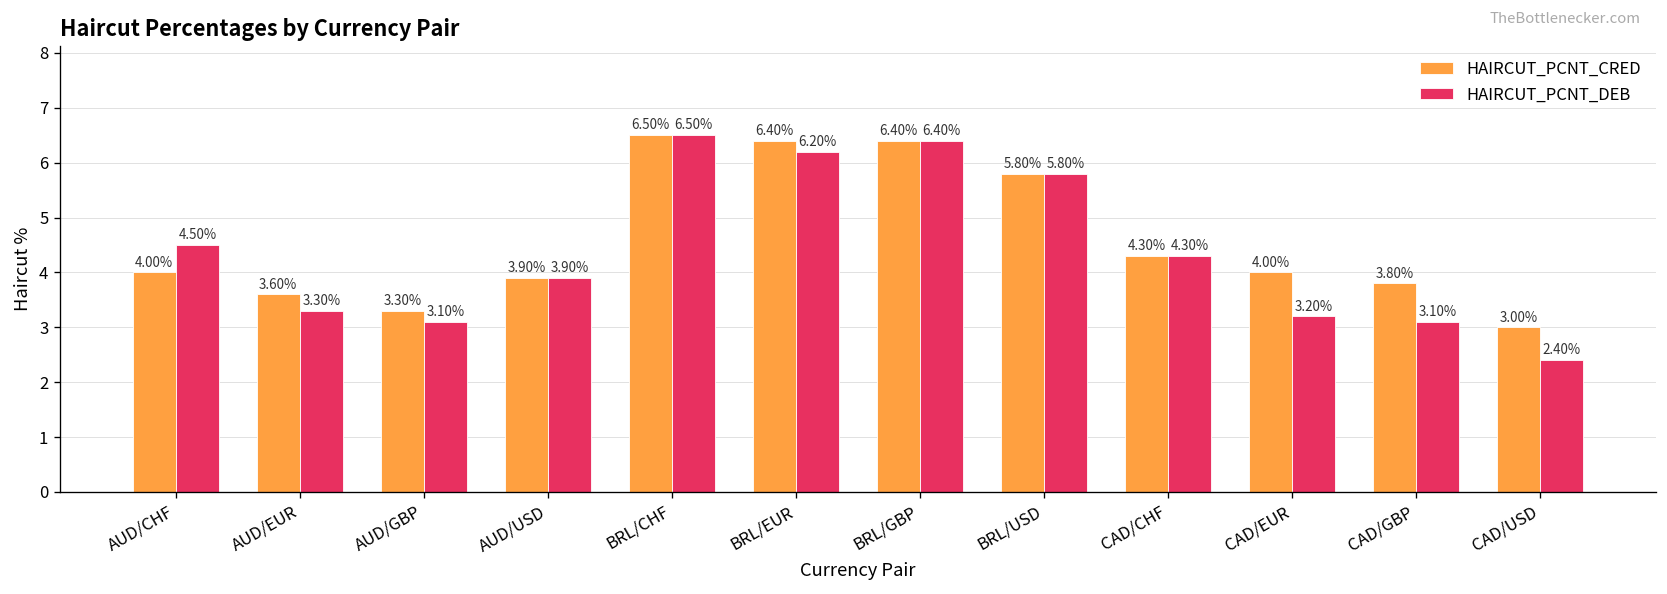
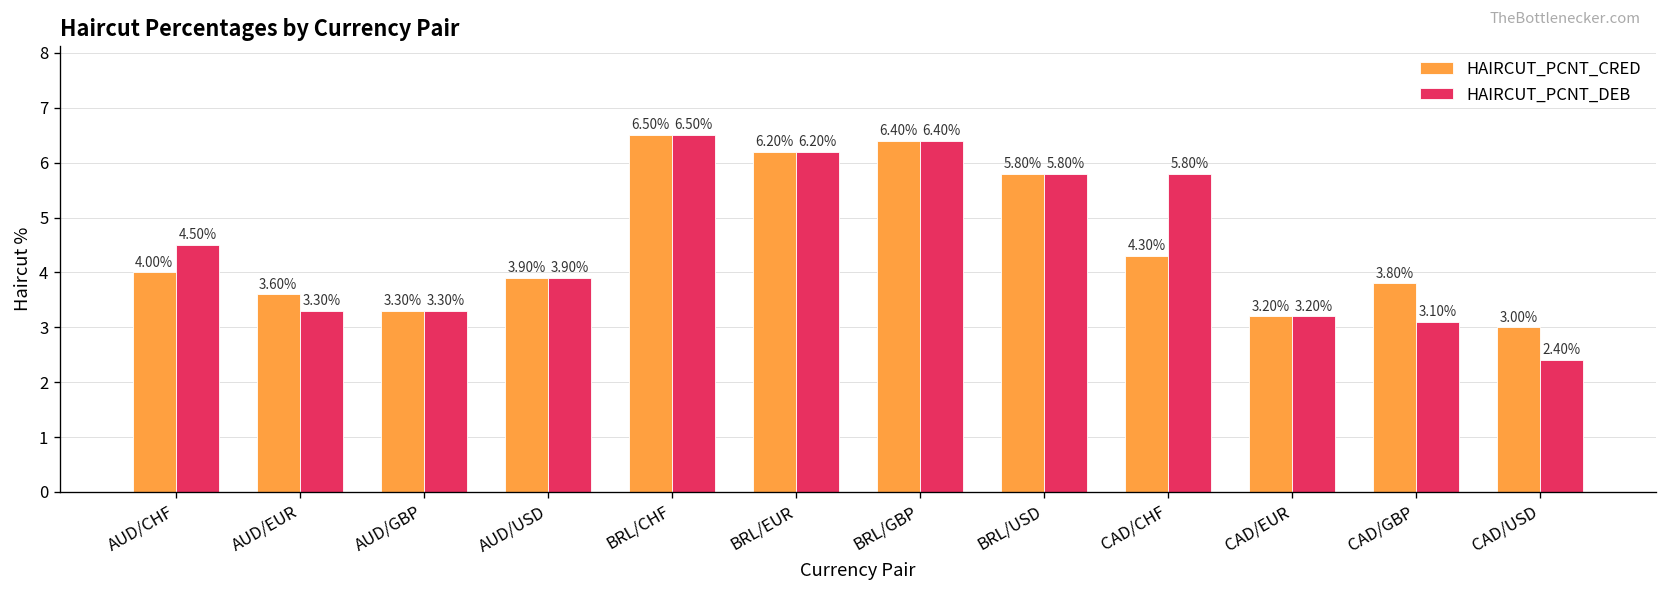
  {
    "HAIRCUT_PCNT_CRED": {
      "AUD/CHF": "4.00%",
      "AUD/EUR": "3.60%",
      "AUD/GBP": "3.30%",
      "AUD/USD": "3.90%",
      "BRL/CHF": "6.50%",
-     "BRL/EUR": "6.40%",
+     "BRL/EUR": "6.20%",
      "BRL/GBP": "6.40%",
      "BRL/USD": "5.80%",
      "CAD/CHF": "4.30%",
-     "CAD/EUR": "4.00%",
+     "CAD/EUR": "3.20%",
      "CAD/GBP": "3.80%",
      "CAD/USD": "3.00%"
    },
    "HAIRCUT_PCNT_DEB": {
      "AUD/CHF": "4.50%",
      "AUD/EUR": "3.30%",
-     "AUD/GBP": "3.10%",
+     "AUD/GBP": "3.30%",
      "AUD/USD": "3.90%",
      "BRL/CHF": "6.50%",
      "BRL/EUR": "6.20%",
      "BRL/GBP": "6.40%",
      "BRL/USD": "5.80%",
-     "CAD/CHF": "4.30%",
+     "CAD/CHF": "5.80%",
      "CAD/EUR": "3.20%",
      "CAD/GBP": "3.10%",
      "CAD/USD": "2.40%"
    }
  }
